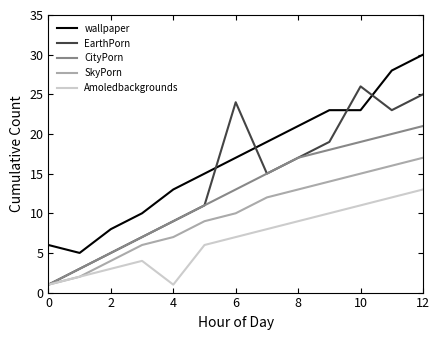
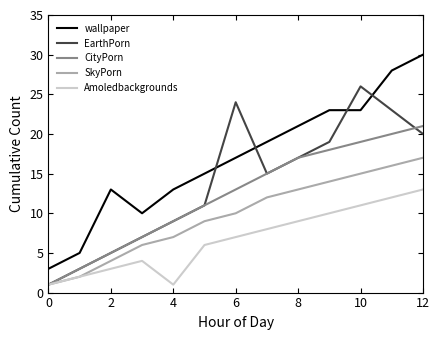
  {
    "wallpaper": {
-     "0": 6,
-     "2": 8,
+     "0": 3,
+     "2": 13,
      "4": 13,
      "6": 17,
      "8": 21,
      "10": 23,
      "12": 30
    },
    "EarthPorn": {
      "6": 24,
      "10": 26,
-     "12": 25
+     "12": 20
    }
  }
